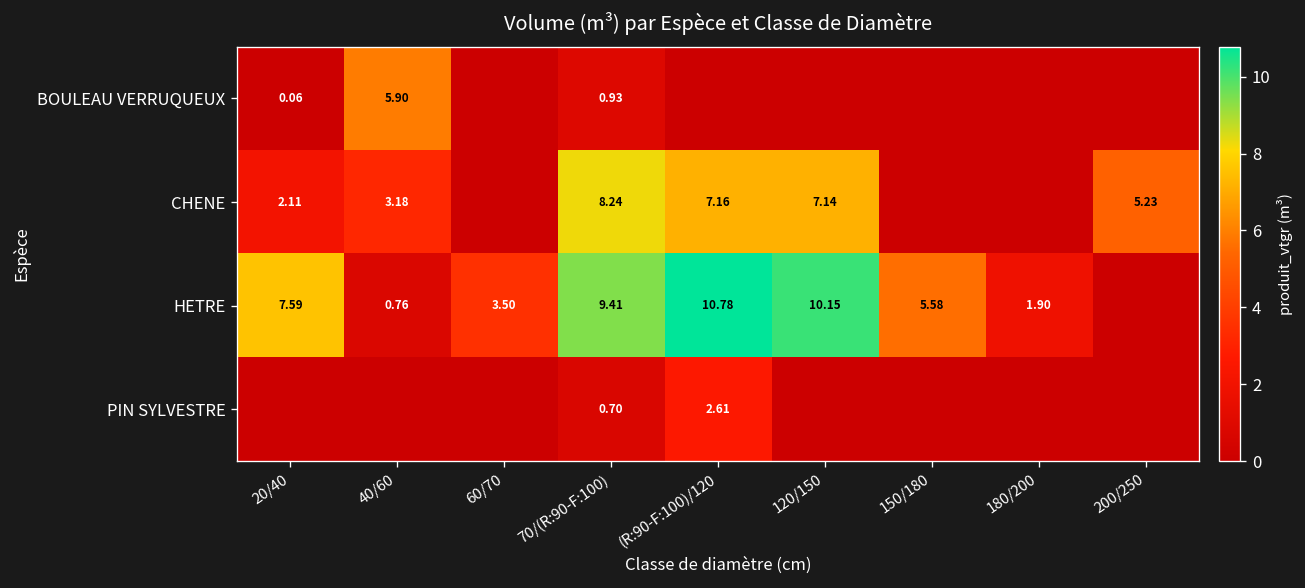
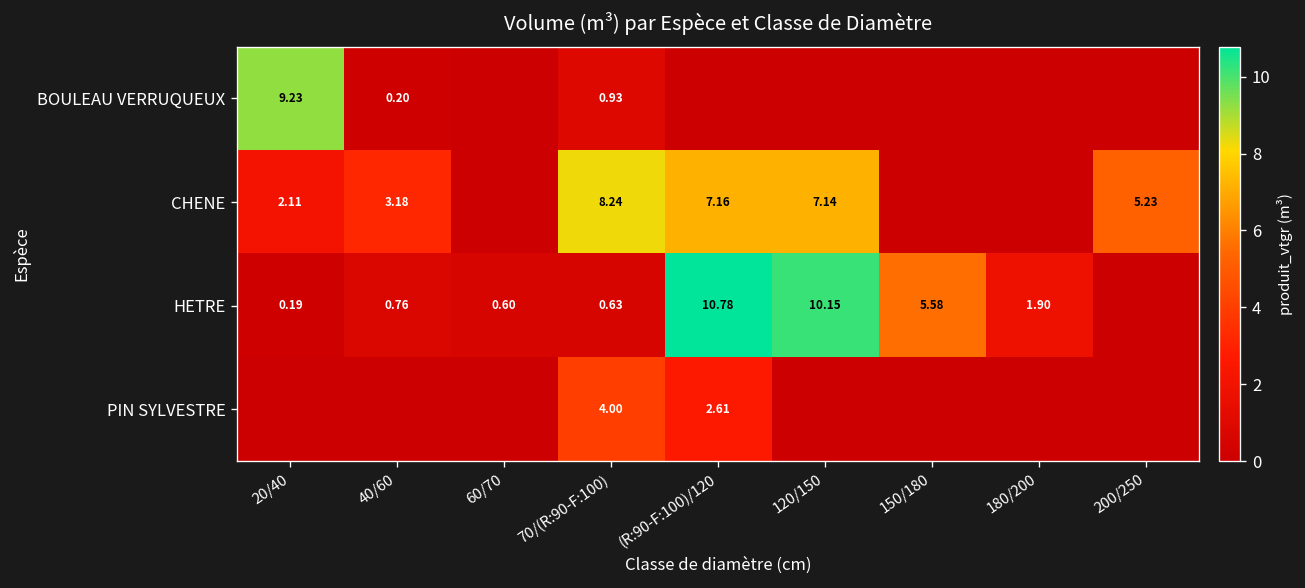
  {
    "BOULEAU VERRUQUEUX": {
-     "20/40": 0.06,
-     "40/60": 5.90,
+     "20/40": 9.23,
+     "40/60": 0.20,
      "70/(R:90-F:100)": 0.93
    },
    "CHENE": {
      "20/40": 2.11,
      "40/60": 3.18,
      "70/(R:90-F:100)": 8.24,
      "(R:90-F:100)/120": 7.16,
      "120/150": 7.14,
      "200/250": 5.23
    },
    "HETRE": {
-     "20/40": 7.59,
+     "20/40": 0.19,
      "40/60": 0.76,
-     "60/70": 3.50,
-     "70/(R:90-F:100)": 9.41,
+     "60/70": 0.60,
+     "70/(R:90-F:100)": 0.63,
      "(R:90-F:100)/120": 10.78,
      "120/150": 10.15,
      "150/180": 5.58,
      "180/200": 1.90
    },
    "PIN SYLVESTRE": {
-     "70/(R:90-F:100)": 0.70,
+     "70/(R:90-F:100)": 4.00,
      "(R:90-F:100)/120": 2.61
    }
  }
